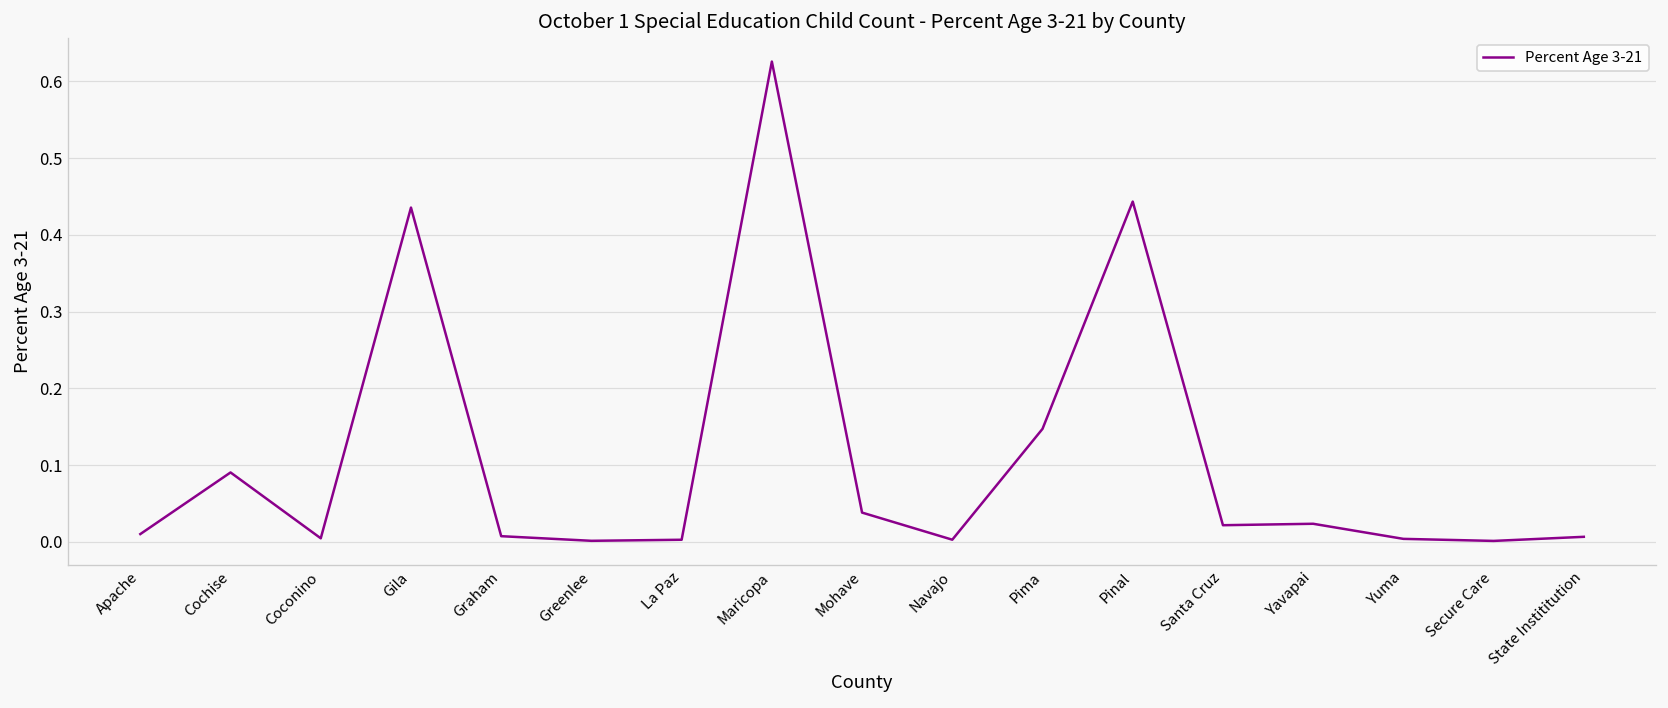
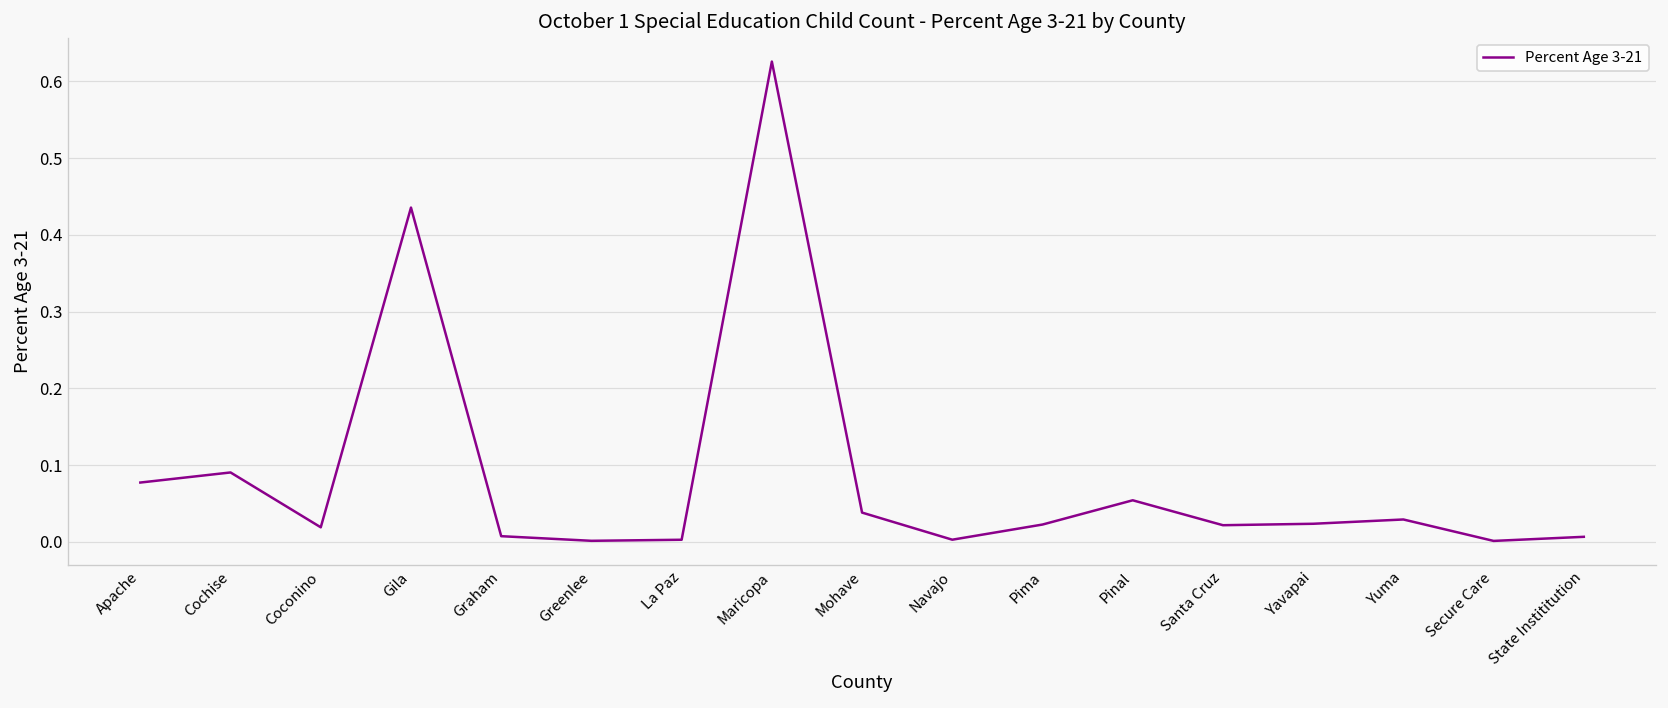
  {
-   "Apache": 0.01,
+   "Apache": 0.08,
    "Cochise": 0.09,
-   "Coconino": 0.00,
+   "Coconino": 0.02,
    "Gila": 0.44,
    "Graham": 0.01,
    "Greenlee": 0.00,
    "La Paz": 0.00,
    "Maricopa": 0.63,
    "Mohave": 0.04,
    "Navajo": 0.00,
-   "Pima": 0.15,
-   "Pinal": 0.44,
+   "Pima": 0.02,
+   "Pinal": 0.05,
    "Santa Cruz": 0.02,
    "Yavapai": 0.02,
-   "Yuma": 0.00,
+   "Yuma": 0.03,
    "Secure Care": 0.00,
    "State Instititution": 0.01
  }
